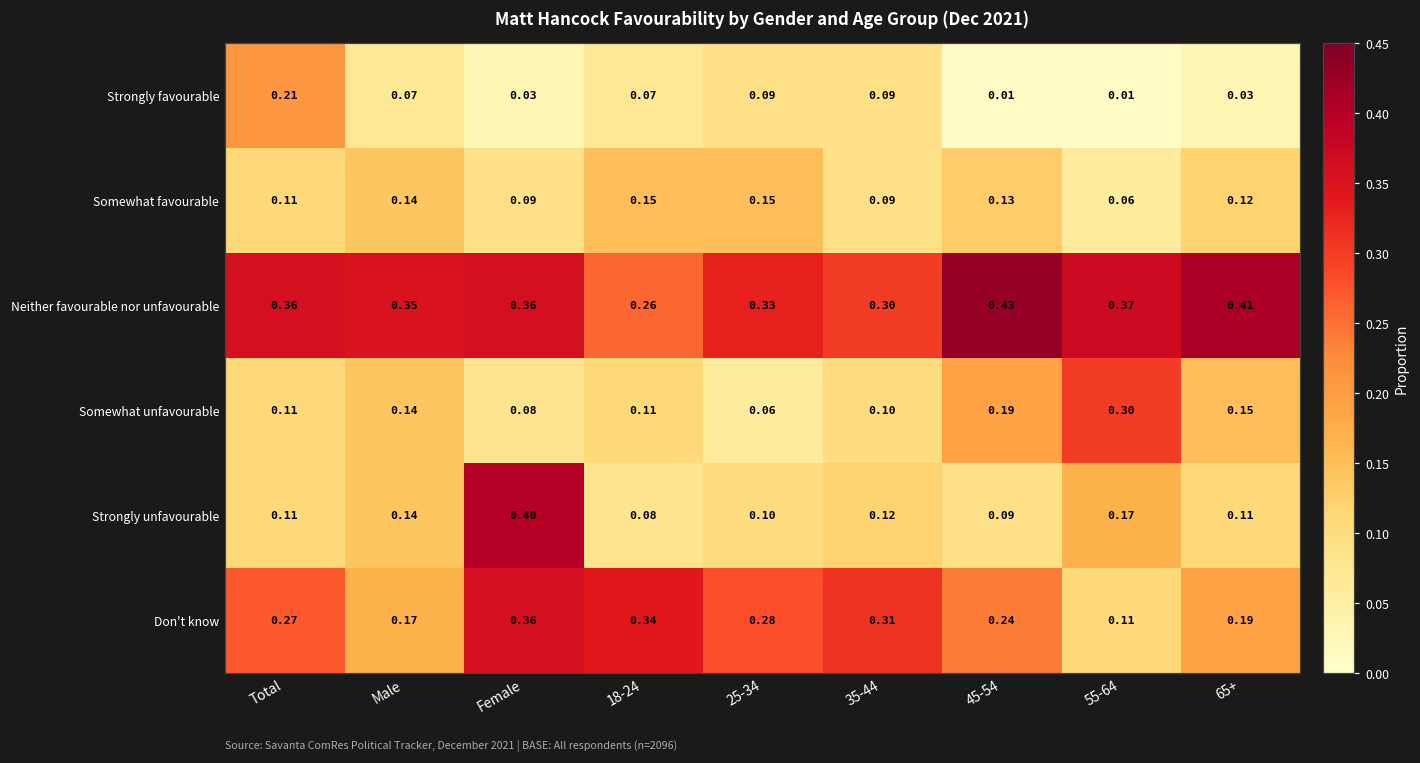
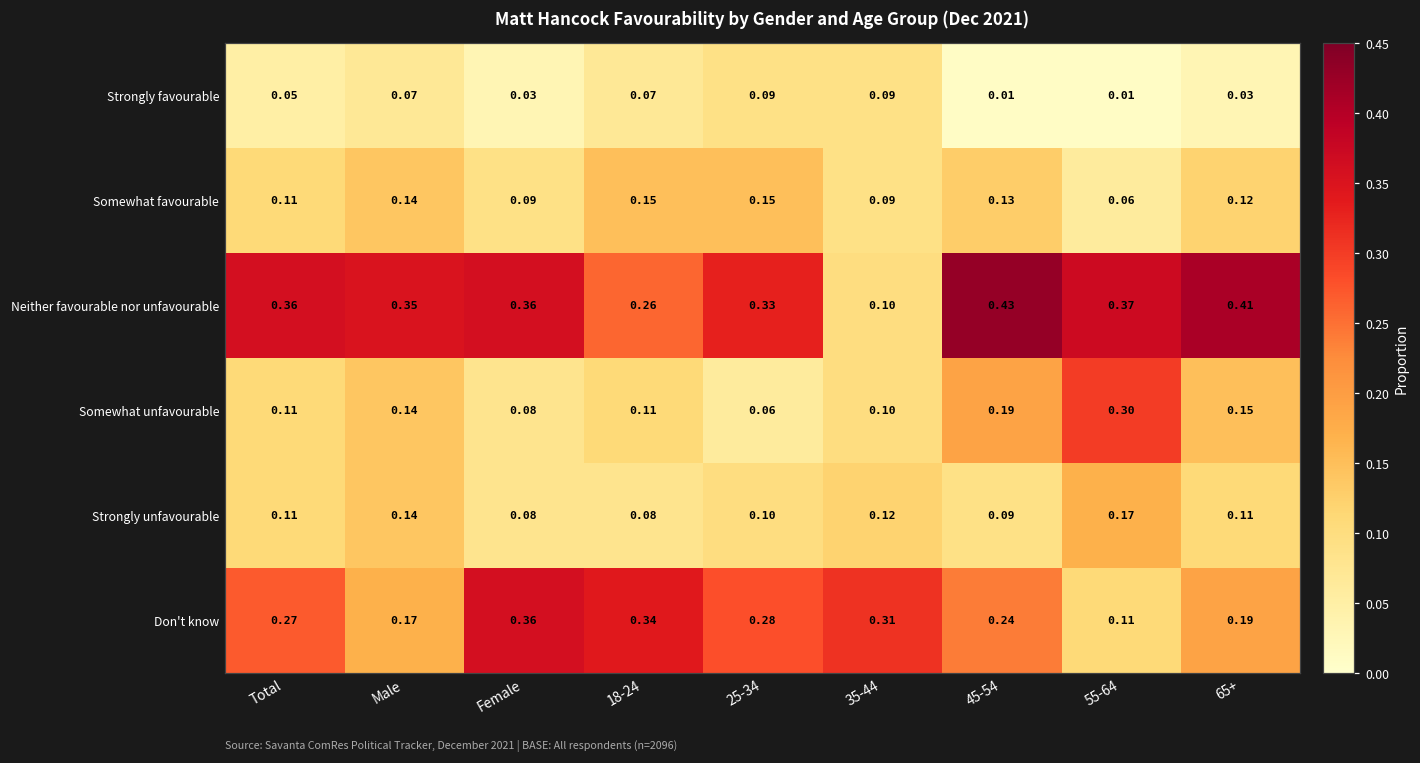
  {
    "Strongly favourable": {
-     "Total": 0.21,
+     "Total": 0.05,
      "Male": 0.07,
      "Female": 0.03,
      "18-24": 0.07,
      "25-34": 0.09,
      "35-44": 0.09,
      "45-54": 0.01,
      "55-64": 0.01,
      "65+": 0.03
    },
    "Somewhat favourable": {
      "Total": 0.11,
      "Male": 0.14,
      "Female": 0.09,
      "18-24": 0.15,
      "25-34": 0.15,
      "35-44": 0.09,
      "45-54": 0.13,
      "55-64": 0.06,
      "65+": 0.12
    },
    "Neither favourable nor unfavourable": {
      "Total": 0.36,
      "Male": 0.35,
      "Female": 0.36,
      "18-24": 0.26,
      "25-34": 0.33,
-     "35-44": 0.30,
+     "35-44": 0.10,
      "45-54": 0.43,
      "55-64": 0.37,
      "65+": 0.41
    },
    "Somewhat unfavourable": {
      "Total": 0.11,
      "Male": 0.14,
      "Female": 0.08,
      "18-24": 0.11,
      "25-34": 0.06,
      "35-44": 0.10,
      "45-54": 0.19,
      "55-64": 0.30,
      "65+": 0.15
    },
    "Strongly unfavourable": {
      "Total": 0.11,
      "Male": 0.14,
-     "Female": 0.40,
+     "Female": 0.08,
      "18-24": 0.08,
      "25-34": 0.10,
      "35-44": 0.12,
      "45-54": 0.09,
      "55-64": 0.17,
      "65+": 0.11
    },
    "Don't know": {
      "Total": 0.27,
      "Male": 0.17,
      "Female": 0.36,
      "18-24": 0.34,
      "25-34": 0.28,
      "35-44": 0.31,
      "45-54": 0.24,
      "55-64": 0.11,
      "65+": 0.19
    }
  }
